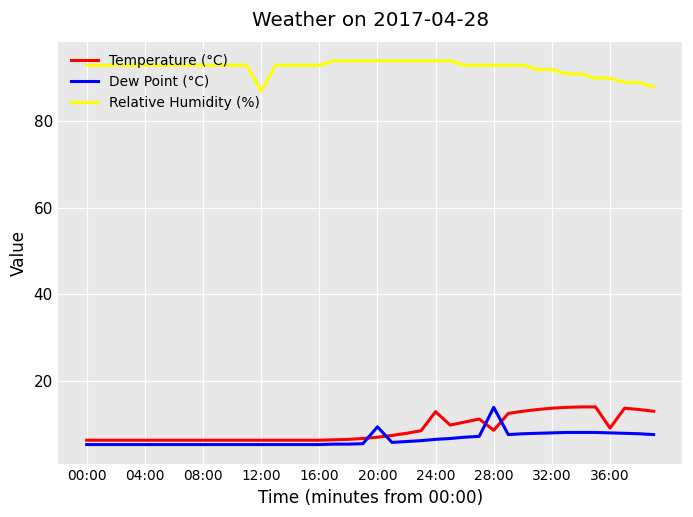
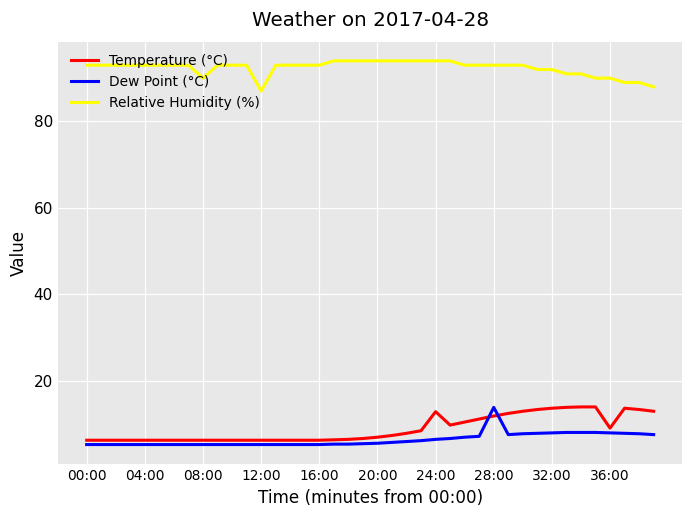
  {
    "Temperature (°C)": {
      "00:00": 6,
      "04:00": 6,
      "08:00": 6,
      "12:00": 6,
      "16:00": 6,
      "20:00": 7,
      "24:00": 13,
-     "28:00": 9,
+     "28:00": 12,
      "32:00": 14,
      "36:00": 9
    },
    "Dew Point (°C)": {
      "00:00": 5,
      "04:00": 5,
      "08:00": 5,
      "12:00": 5,
      "16:00": 5,
-     "20:00": 9,
+     "20:00": 6,
      "24:00": 7,
      "28:00": 14,
      "32:00": 8,
      "36:00": 8
    },
    "Relative Humidity (%)": {
      "00:00": 93,
      "04:00": 93,
-     "08:00": 93,
+     "08:00": 90,
      "12:00": 87,
      "16:00": 93,
      "20:00": 94,
      "24:00": 94,
      "28:00": 93,
      "32:00": 92,
      "36:00": 90
    }
  }
